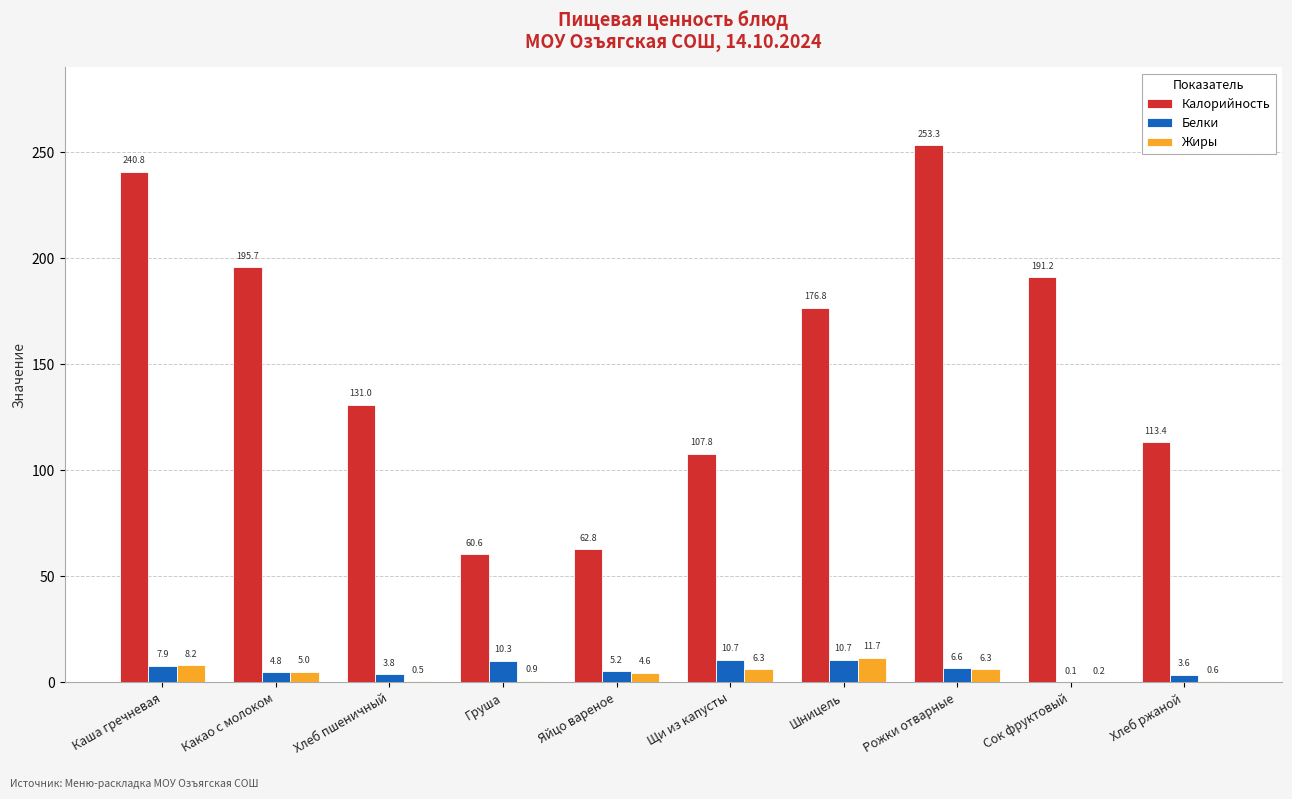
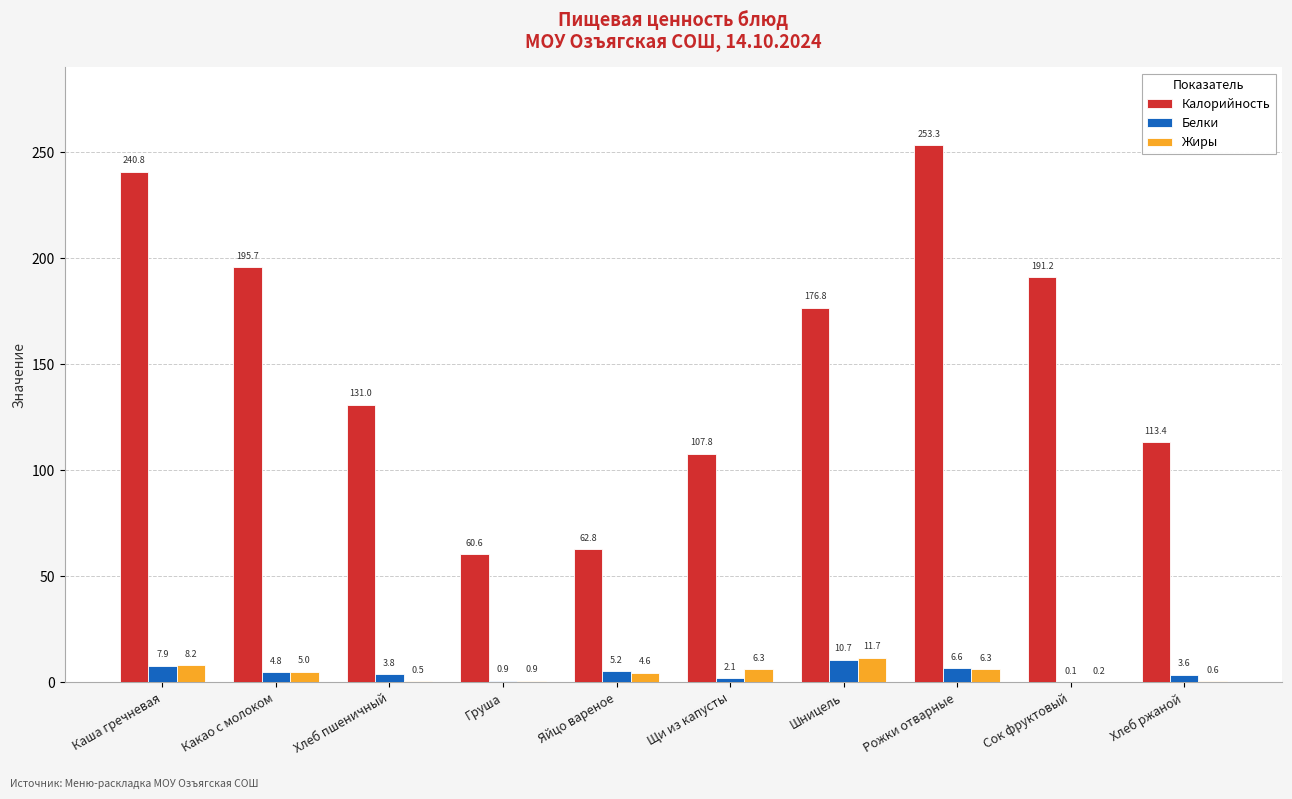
  {
    "Калорийность": {
      "Каша гречневая": 240.8,
      "Какао с молоком": 195.7,
      "Хлеб пшеничный": 131.0,
      "Груша": 60.6,
      "Яйцо вареное": 62.8,
      "Щи из капусты": 107.8,
      "Шницель": 176.8,
      "Рожки отварные": 253.3,
      "Сок фруктовый": 191.2,
      "Хлеб ржаной": 113.4
    },
    "Белки": {
      "Каша гречневая": 7.9,
      "Какао с молоком": 4.8,
      "Хлеб пшеничный": 3.8,
-     "Груша": 10.3,
+     "Груша": 0.9,
      "Яйцо вареное": 5.2,
-     "Щи из капусты": 10.7,
+     "Щи из капусты": 2.1,
      "Шницель": 10.7,
      "Рожки отварные": 6.6,
      "Сок фруктовый": 0.1,
      "Хлеб ржаной": 3.6
    },
    "Жиры": {
      "Каша гречневая": 8.2,
      "Какао с молоком": 5.0,
      "Хлеб пшеничный": 0.5,
      "Груша": 0.9,
      "Яйцо вареное": 4.6,
      "Щи из капусты": 6.3,
      "Шницель": 11.7,
      "Рожки отварные": 6.3,
      "Сок фруктовый": 0.2,
      "Хлеб ржаной": 0.6
    }
  }
